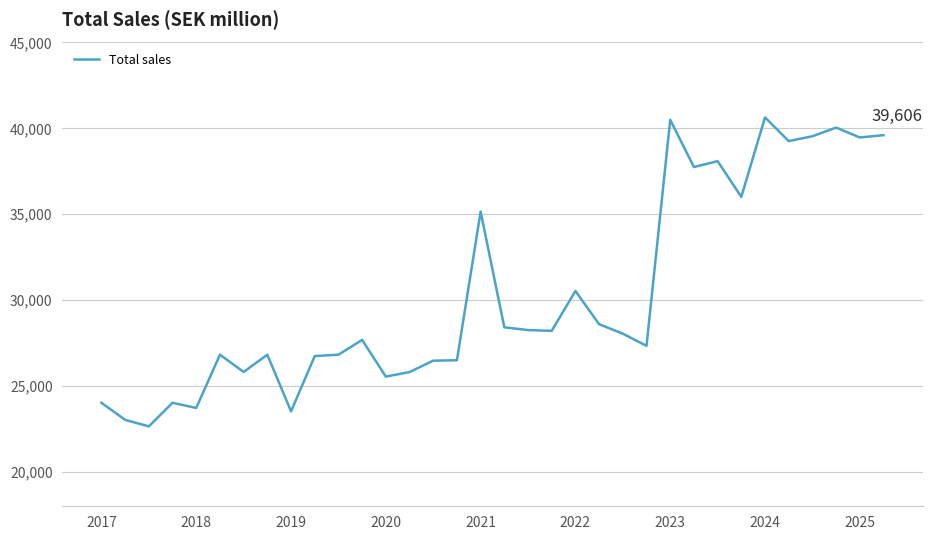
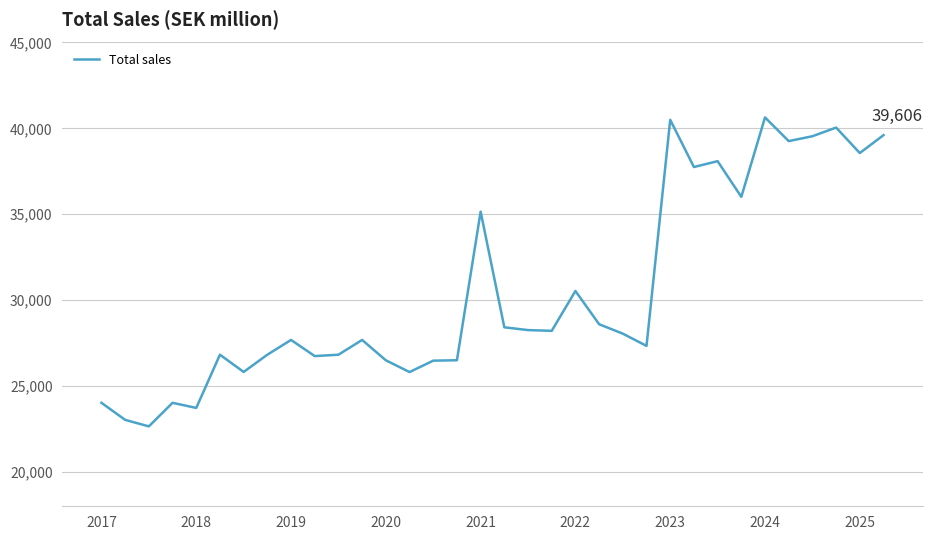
  {
    "2017": "24,000",
    "2018": "23,700",
-   "2019": "23,500",
-   "2020": "25,500",
+   "2019": "27,700",
+   "2020": "26,500",
    "2021": "35,200",
    "2022": "30,500",
    "2023": "40,500",
    "2024": "40,600",
-   "2025": "39,500"
+   "2025": "38,600"
  }
